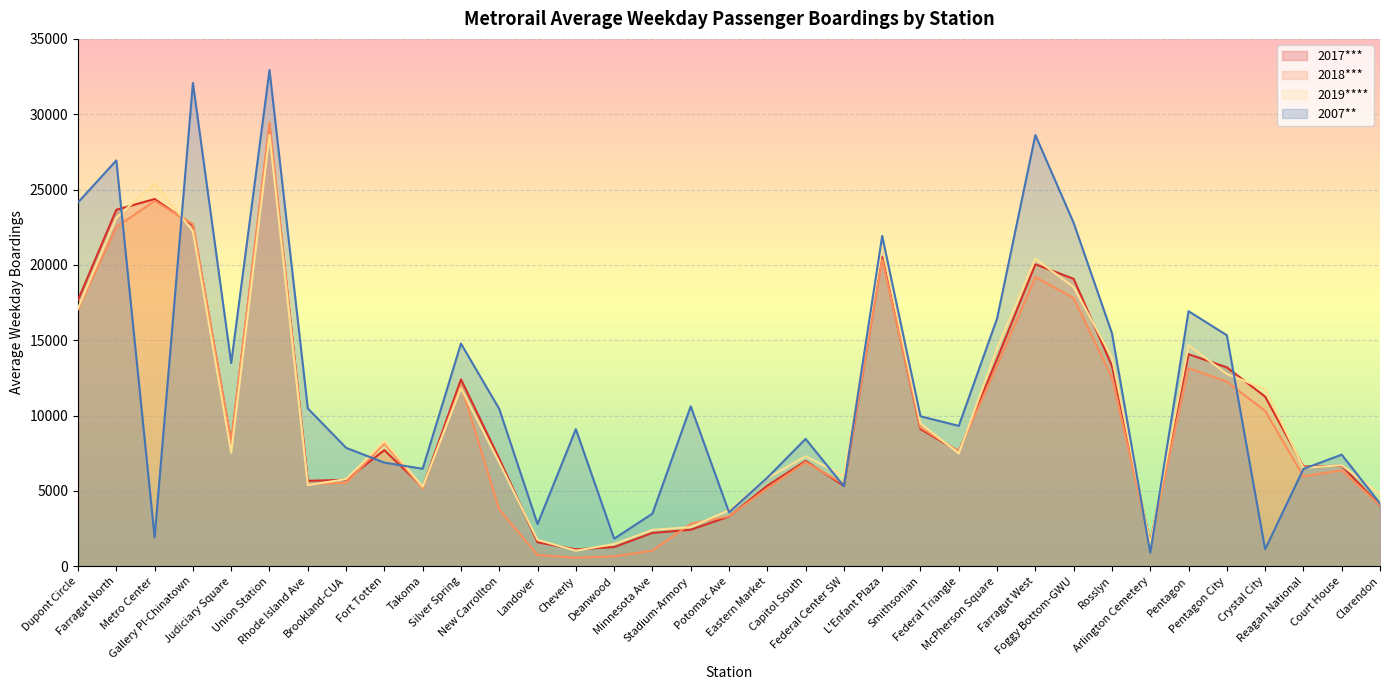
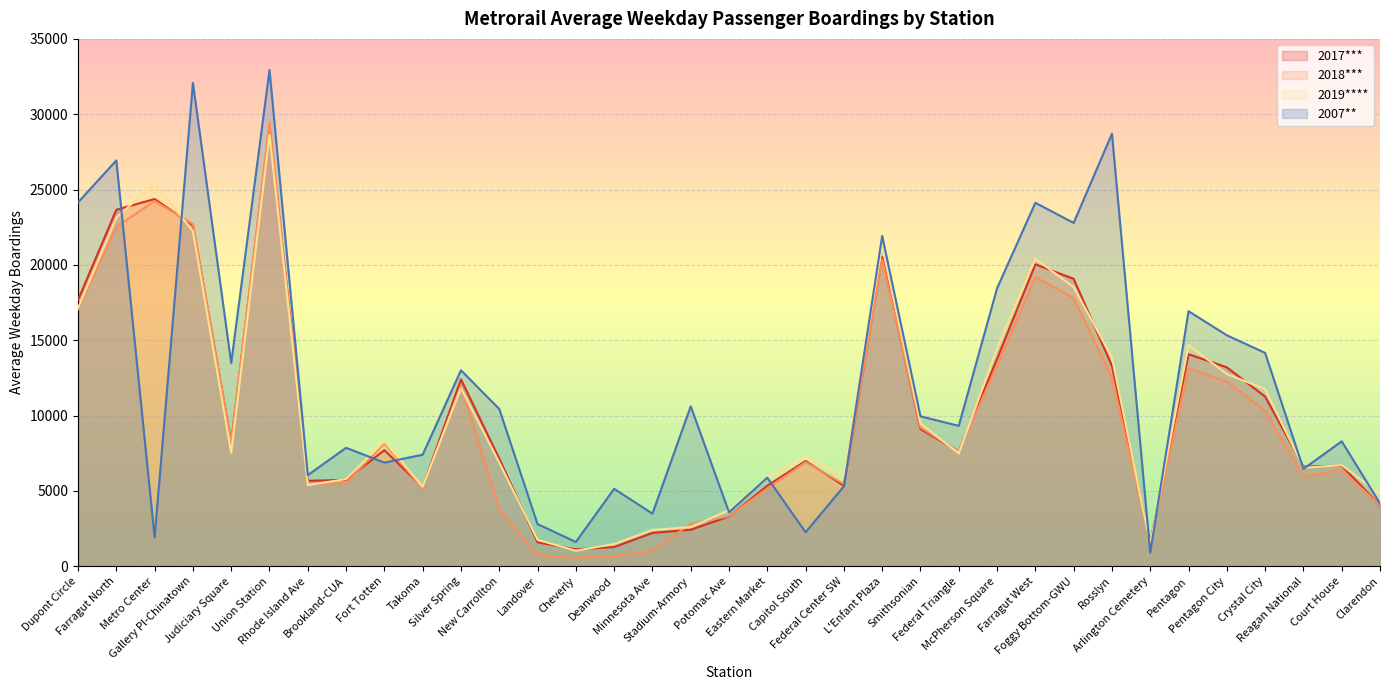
  {
    "2007**": {
      "Dupont Circle": 24100,
      "Farragut North": 26900,
      "Metro Center": 1900,
      "Gallery Pl-Chinatown": 32100,
      "Judiciary Square": 13500,
      "Union Station": 32900,
-     "Rhode Island Ave": 10500,
+     "Rhode Island Ave": 6000,
      "Brookland-CUA": 7900,
      "Fort Totten": 6900,
-     "Takoma": 6500,
-     "Silver Spring": 14800,
+     "Takoma": 7400,
+     "Silver Spring": 13000,
      "New Carrollton": 10400,
      "Landover": 2800,
-     "Cheverly": 9100,
-     "Deanwood": 1800,
+     "Cheverly": 1600,
+     "Deanwood": 5100,
      "Minnesota Ave": 3500,
      "Stadium-Armory": 10600,
-     "Capitol South": 8500,
+     "Capitol South": 2300,
      "L'Enfant Plaza": 21900,
      "Smithsonian": 10000,
      "Federal Triangle": 9300,
-     "McPherson Square": 16400,
-     "Farragut West": 28600,
+     "McPherson Square": 18500,
+     "Farragut West": 24100,
      "Foggy Bottom-GWU": 22800,
-     "Rosslyn": 15500,
+     "Rosslyn": 28700,
      "Arlington Cemetery": 900,
      "Pentagon": 16900,
      "Pentagon City": 15300,
-     "Crystal City": 1100,
-     "Court House": 7400
+     "Crystal City": 14200,
+     "Court House": 8300
    }
  }
